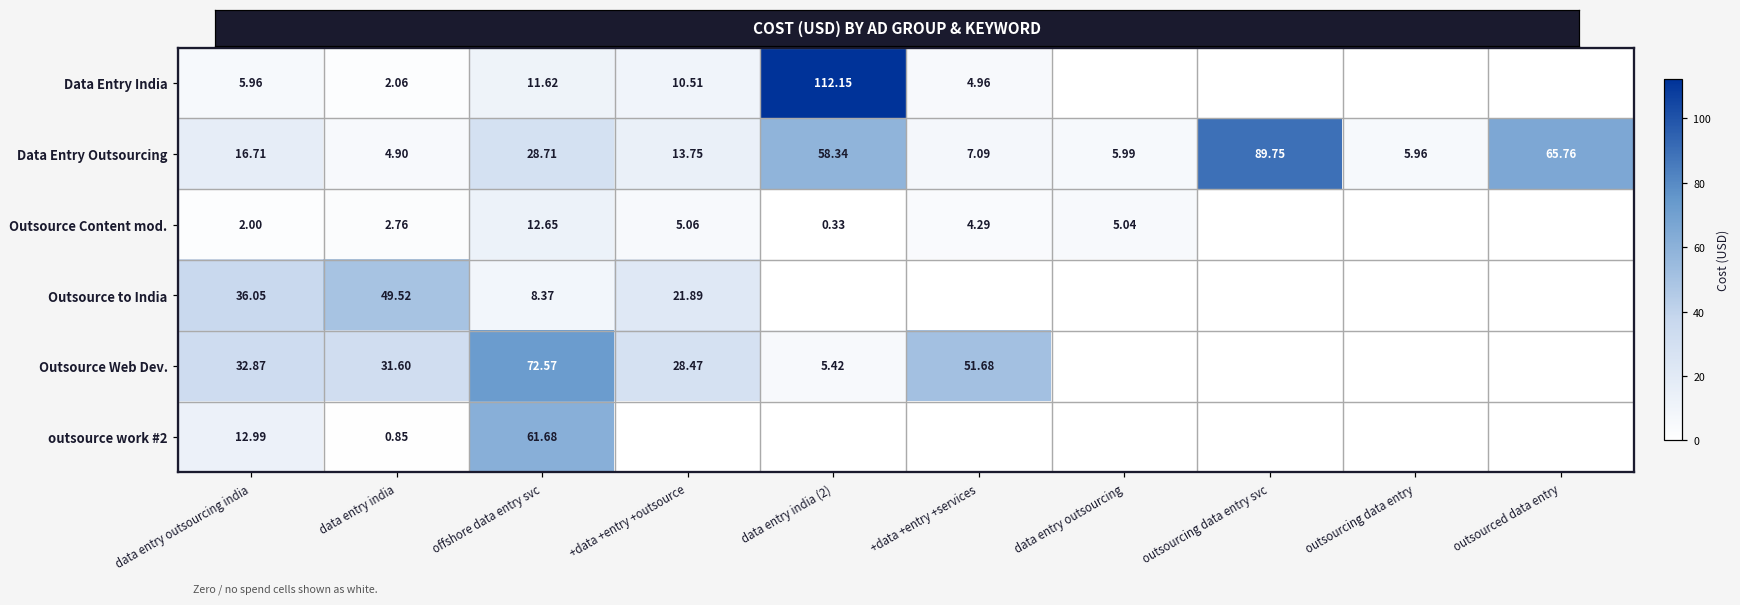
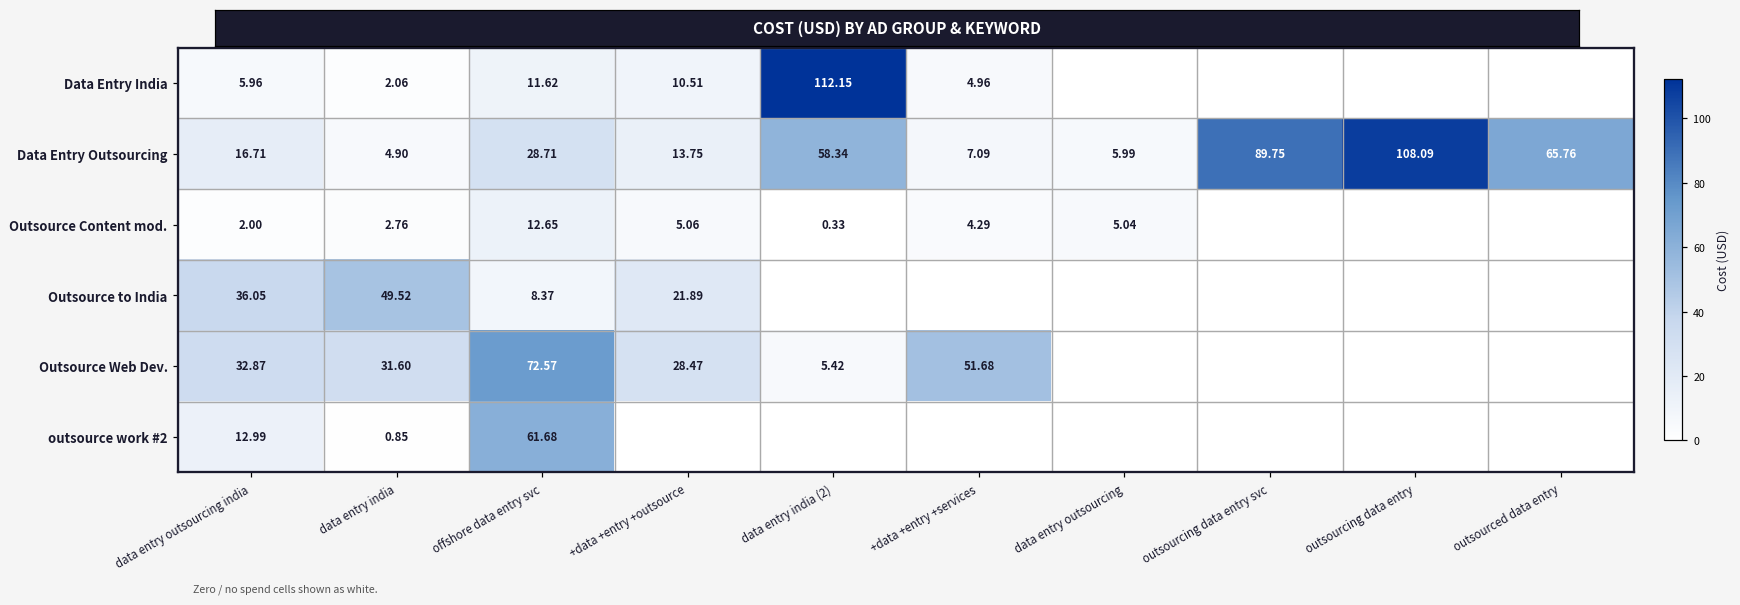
  {
    "Data Entry India": {
      "data entry outsourcing india": 5.96,
      "data entry india": 2.06,
      "offshore data entry svc": 11.62,
      "+data +entry +outsource": 10.51,
      "data entry india (2)": 112.15,
      "+data +entry +services": 4.96
    },
    "Data Entry Outsourcing": {
      "data entry outsourcing india": 16.71,
      "data entry india": 4.90,
      "offshore data entry svc": 28.71,
      "+data +entry +outsource": 13.75,
      "data entry india (2)": 58.34,
      "+data +entry +services": 7.09,
      "data entry outsourcing": 5.99,
      "outsourcing data entry svc": 89.75,
-     "outsourcing data entry": 5.96,
+     "outsourcing data entry": 108.09,
      "outsourced data entry": 65.76
    },
    "Outsource Content mod.": {
      "data entry outsourcing india": 2.00,
      "data entry india": 2.76,
      "offshore data entry svc": 12.65,
      "+data +entry +outsource": 5.06,
      "data entry india (2)": 0.33,
      "+data +entry +services": 4.29,
      "data entry outsourcing": 5.04
    },
    "Outsource to India": {
      "data entry outsourcing india": 36.05,
      "data entry india": 49.52,
      "offshore data entry svc": 8.37,
      "+data +entry +outsource": 21.89
    },
    "Outsource Web Dev.": {
      "data entry outsourcing india": 32.87,
      "data entry india": 31.60,
      "offshore data entry svc": 72.57,
      "+data +entry +outsource": 28.47,
      "data entry india (2)": 5.42,
      "+data +entry +services": 51.68
    },
    "outsource work #2": {
      "data entry outsourcing india": 12.99,
      "data entry india": 0.85,
      "offshore data entry svc": 61.68
    }
  }
